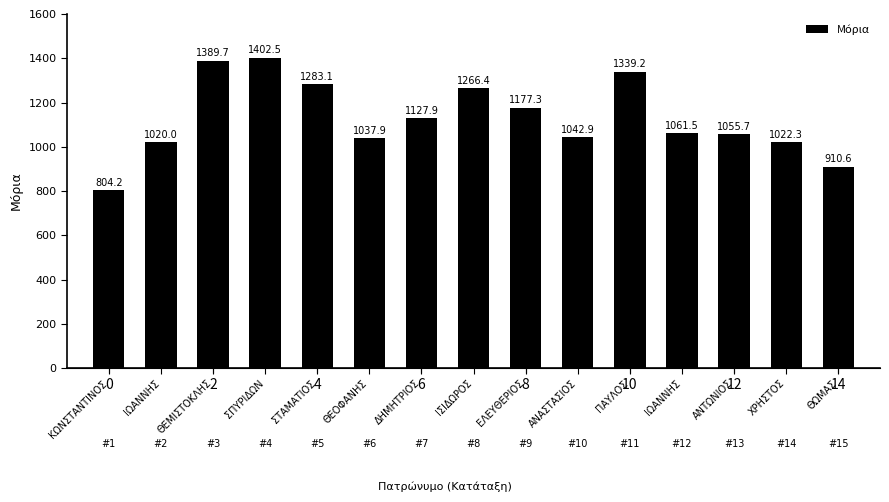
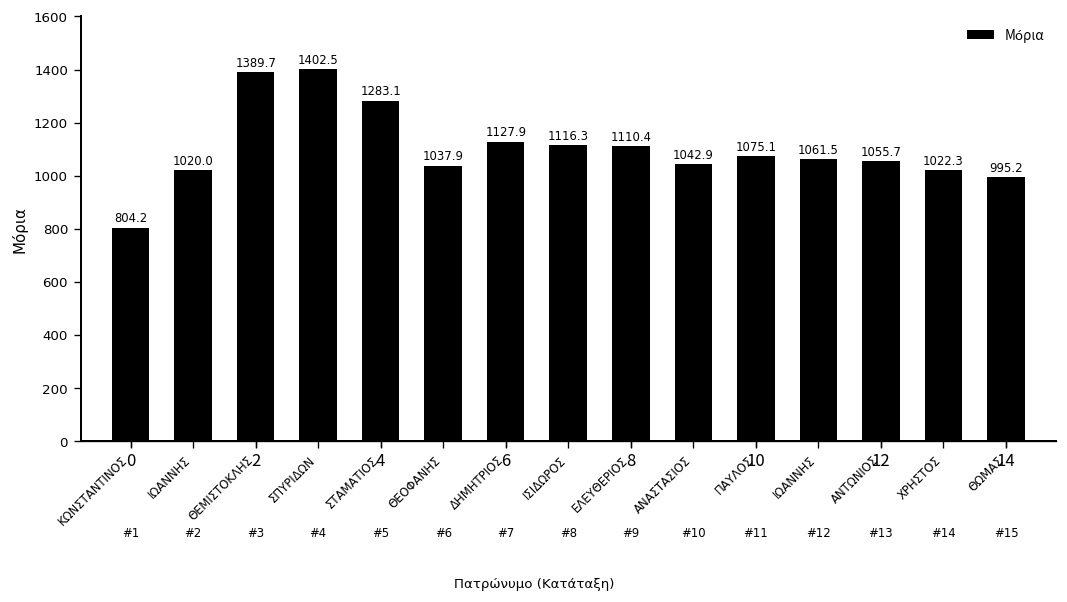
  {
    "ΚΩΝΣΤΑΝΤΙΝΟΣ": 804.2,
    "ΘΕΜΙΣΤΟΚΛΗΣ": 1389.7,
    "ΣΠΥΡΙΔΩΝ": 1402.5,
    "ΣΤΑΜΑΤΙΟΣ": 1283.1,
    "ΘΕΟΦΑΝΗΣ": 1037.9,
    "ΔΗΜΗΤΡΙΟΣ": 1127.9,
-   "ΙΣΙΔΩΡΟΣ": 1266.4,
-   "ΕΛΕΥΘΕΡΙΟΣ": 1177.3,
+   "ΙΣΙΔΩΡΟΣ": 1116.3,
+   "ΕΛΕΥΘΕΡΙΟΣ": 1110.4,
    "ΑΝΑΣΤΑΣΙΟΣ": 1042.9,
-   "ΠΑΥΛΟΣ": 1339.2,
+   "ΠΑΥΛΟΣ": 1075.1,
    "ΑΝΤΩΝΙΟΣ": 1055.7,
    "ΧΡΗΣΤΟΣ": 1022.3,
-   "ΘΩΜΑΣ": 910.6
+   "ΘΩΜΑΣ": 995.2
  }
